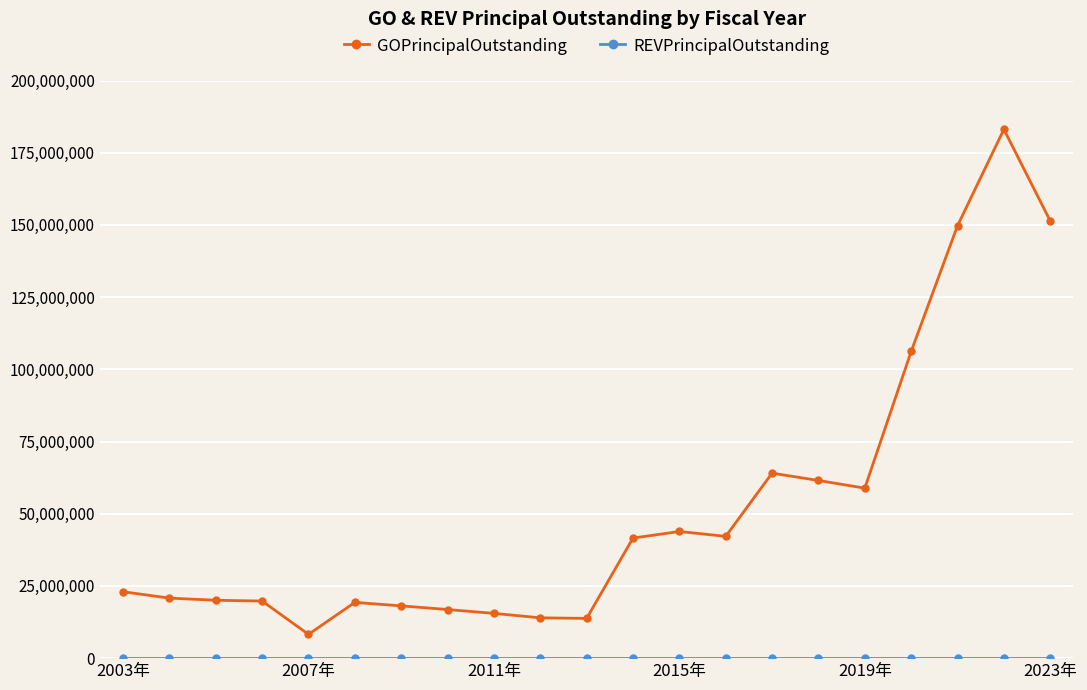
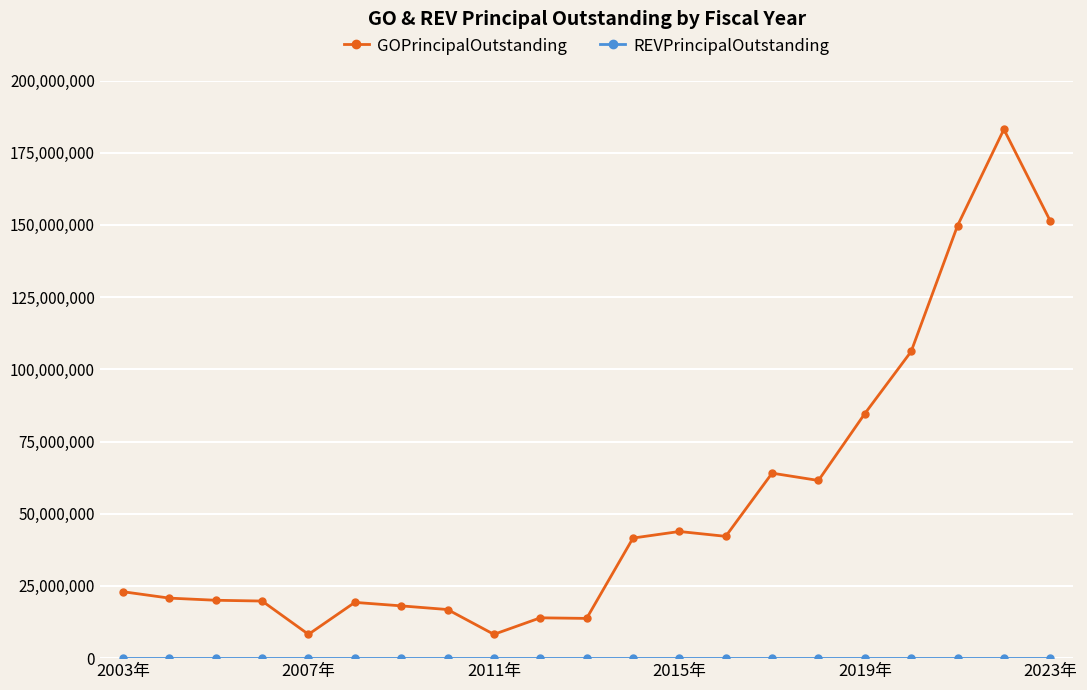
  {
    "GOPrincipalOutstanding": {
      "2003年": "23,000,000",
      "2007年": "8,000,000",
-     "2011年": "16,000,000",
+     "2011年": "8,000,000",
      "2015年": "44,000,000",
-     "2019年": "59,000,000",
+     "2019年": "85,000,000",
      "2023年": "151,000,000"
    },
    "REVPrincipalOutstanding": {
      "2003年": "0",
      "2007年": "0",
      "2011年": "0",
      "2015年": "0",
      "2019年": "0",
      "2023年": "0"
    }
  }
